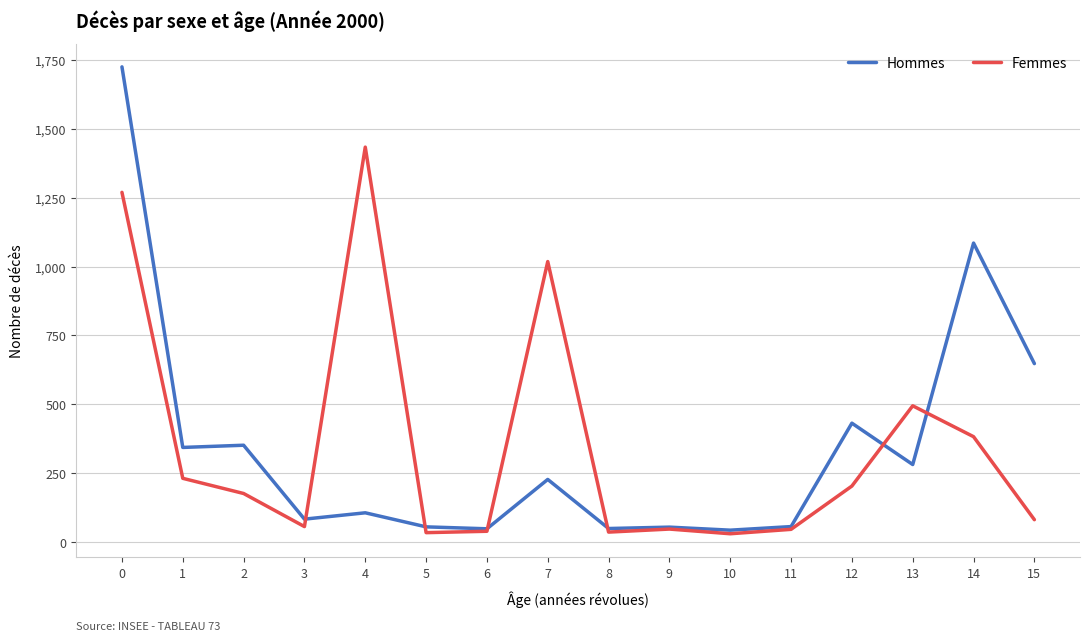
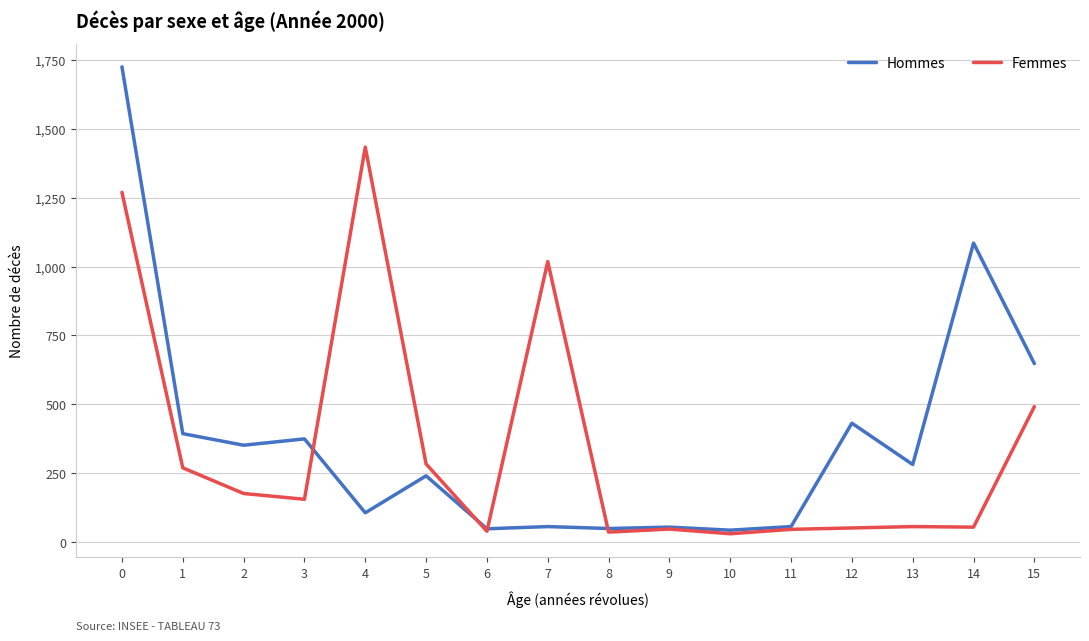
  {
    "Hommes": {
      "0": "1,720",
-     "1": "340",
+     "1": "390",
      "2": "350",
-     "3": "80",
+     "3": "380",
      "4": "110",
-     "5": "60",
-     "7": "230",
+     "5": "240",
+     "7": "60",
      "8": "50",
      "10": "40",
      "11": "60",
      "12": "430",
      "13": "280",
      "14": "1,090",
      "15": "650"
    },
    "Femmes": {
      "0": "1,270",
-     "1": "230",
+     "1": "270",
      "2": "180",
-     "3": "60",
+     "3": "160",
      "4": "1,430",
-     "5": "40",
+     "5": "280",
      "7": "1,020",
      "8": "40",
      "10": "30",
      "11": "50",
-     "12": "200",
-     "13": "500",
-     "14": "380",
-     "15": "80"
+     "12": "50",
+     "13": "60",
+     "14": "60",
+     "15": "490"
    }
  }
